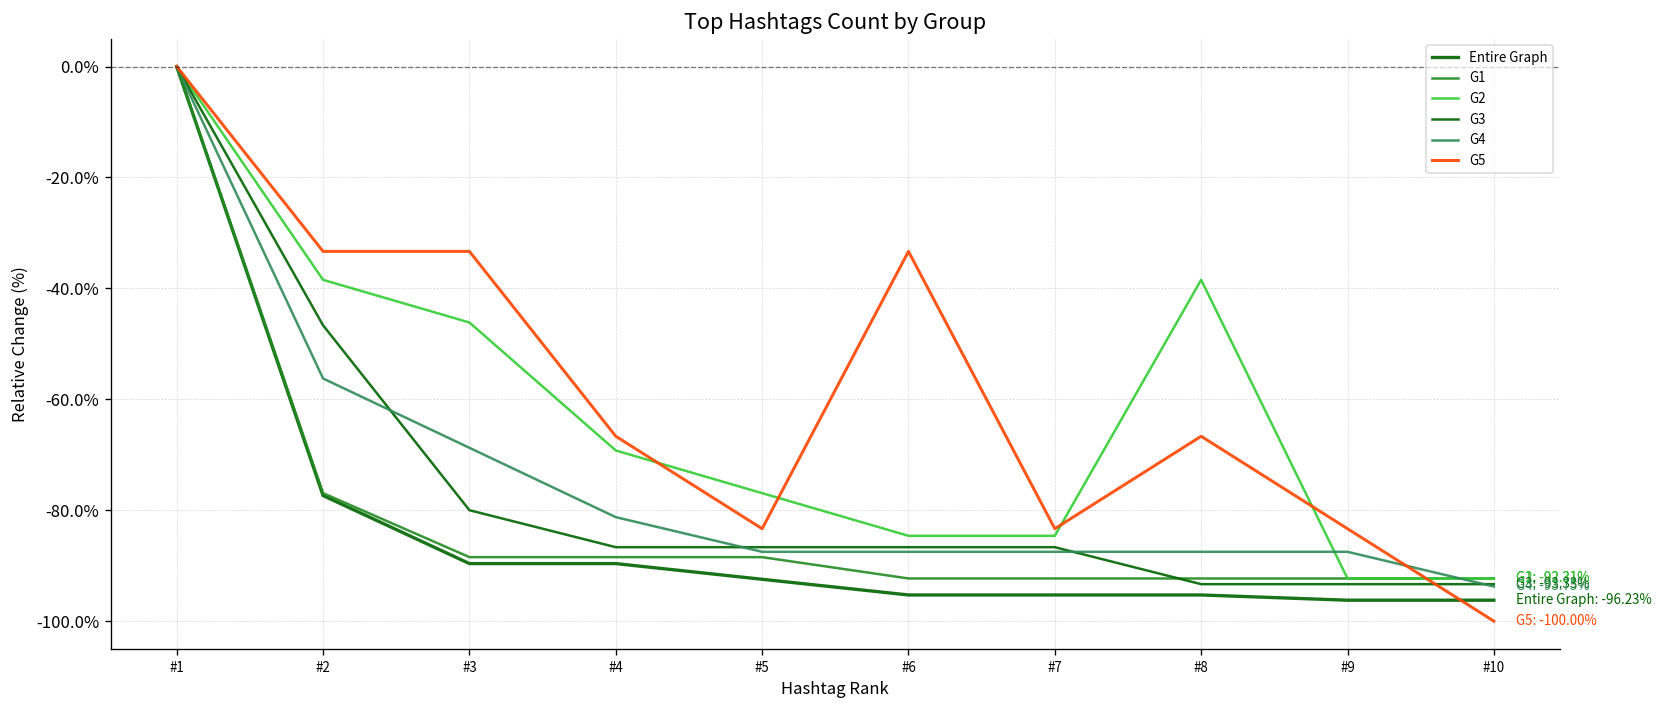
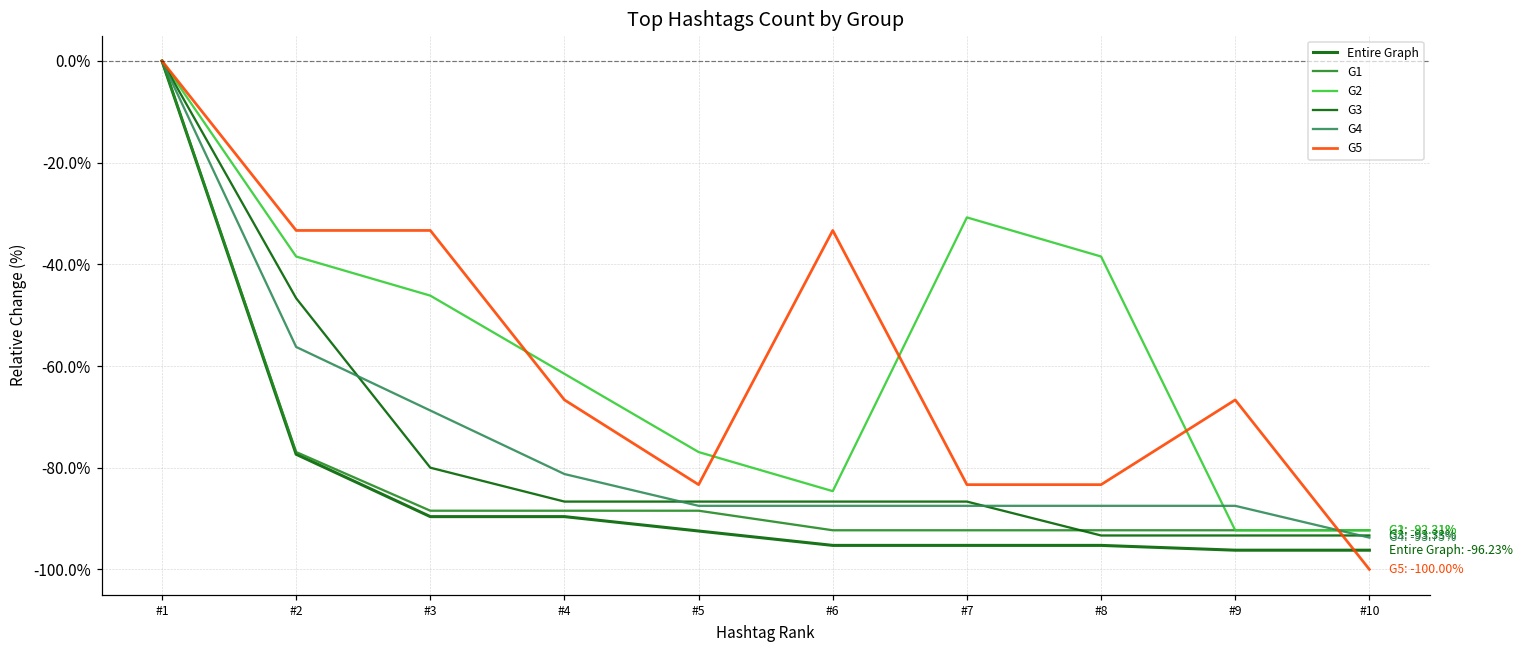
  {
    "G2": {
      "#2": "-38%",
      "#3": "-46%",
-     "#4": "-69%",
+     "#4": "-62%",
      "#5": "-77%",
      "#6": "-85%",
-     "#7": "-85%",
+     "#7": "-31%",
      "#8": "-38%"
    },
    "G5": {
      "#2": "-33%",
      "#3": "-33%",
      "#4": "-67%",
      "#5": "-83%",
      "#6": "-33%",
      "#7": "-83%",
-     "#8": "-67%",
-     "#9": "-83%"
+     "#8": "-83%",
+     "#9": "-67%"
    }
  }
